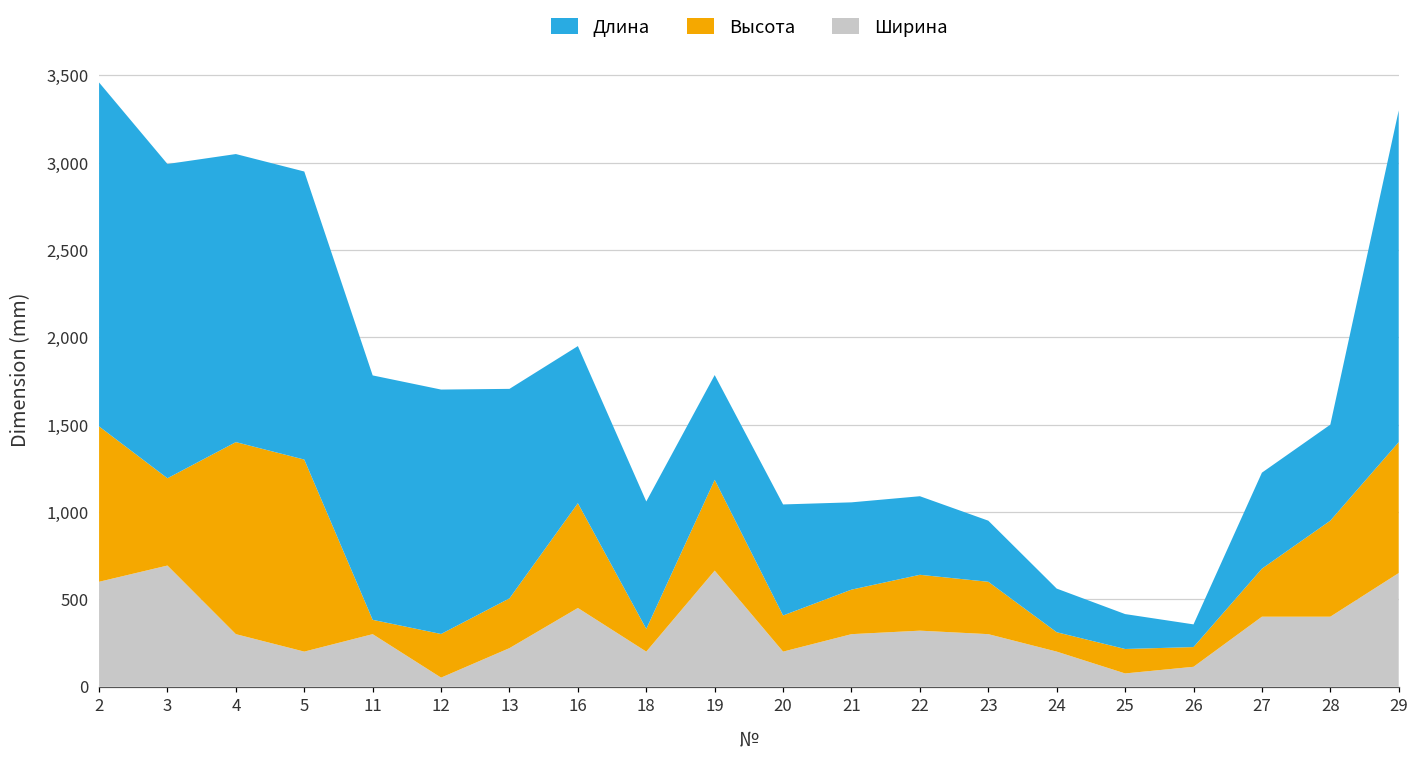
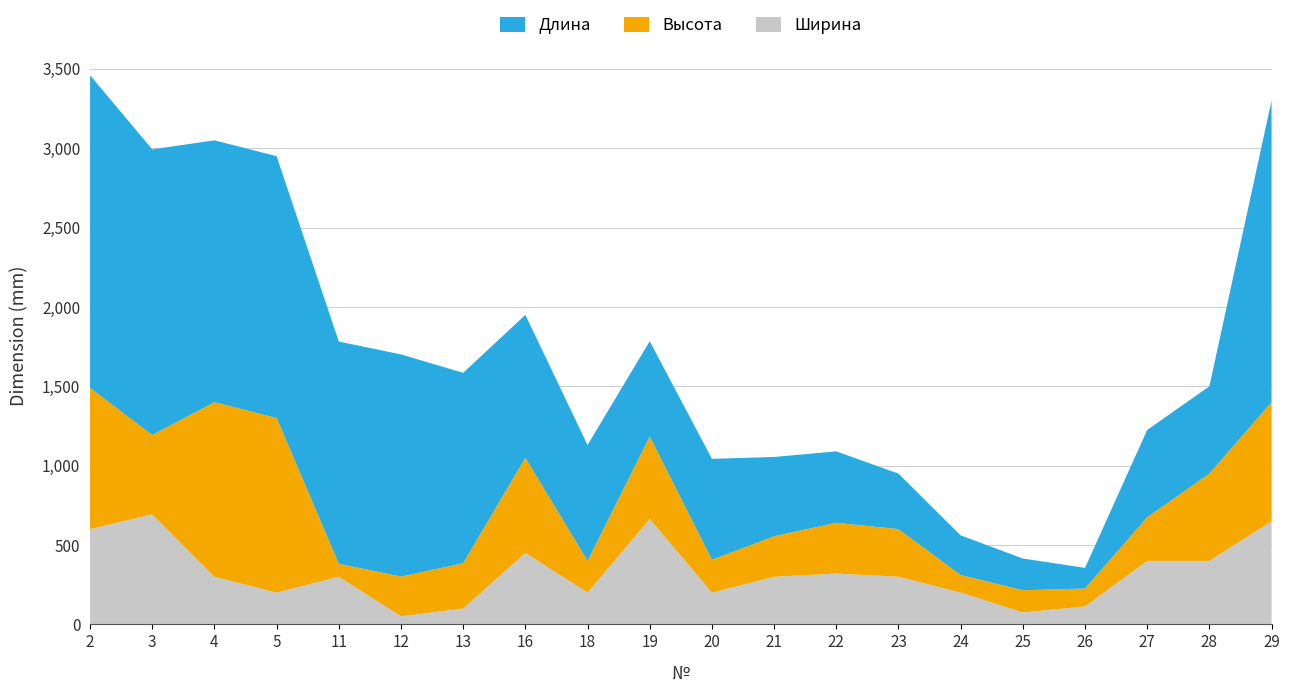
  {
    "Ширина": {
-     "13": "220"
+     "13": "100"
    },
    "Высота": {
-     "18": "130"
+     "18": "200"
    },
    "Длина": {
      "2": "1,970",
      "3": "1,800",
      "4": "1,650",
      "5": "1,650",
      "11": "1,400",
      "12": "1,400",
      "13": "1,200",
      "16": "900",
      "18": "730",
      "19": "600",
      "20": "640",
      "21": "500",
      "22": "450",
      "23": "350",
      "24": "250",
      "25": "200",
      "26": "130",
      "27": "550",
      "28": "550",
      "29": "1,900"
    }
  }
